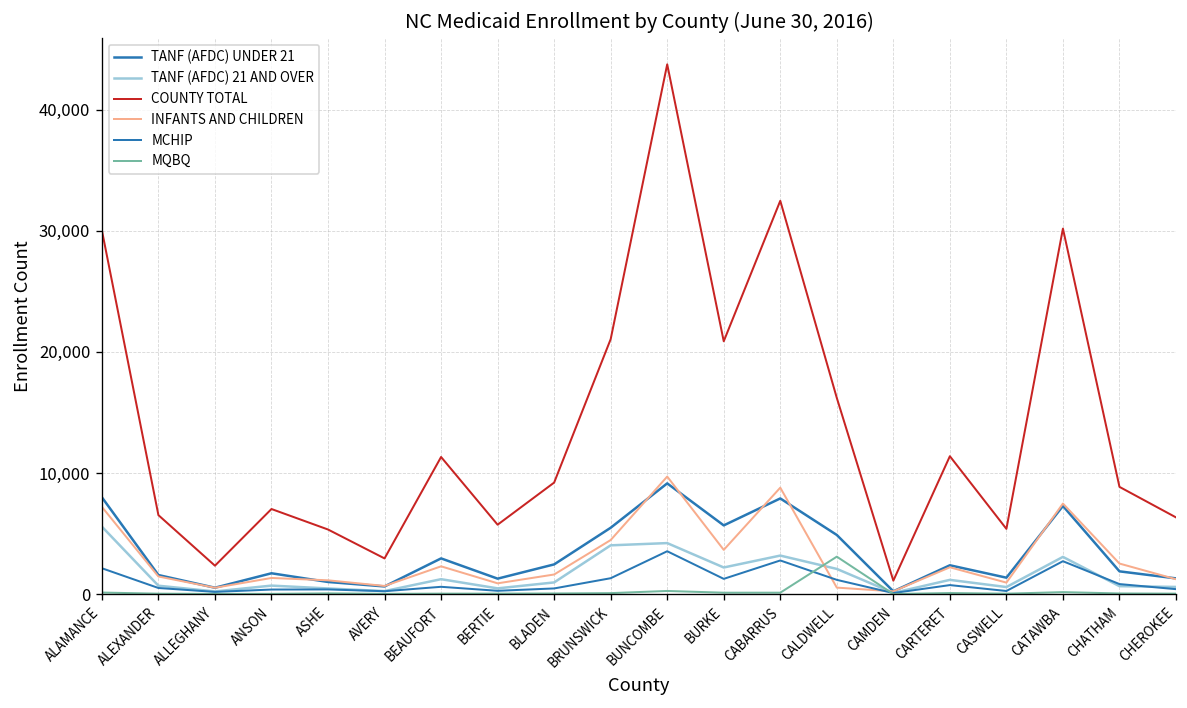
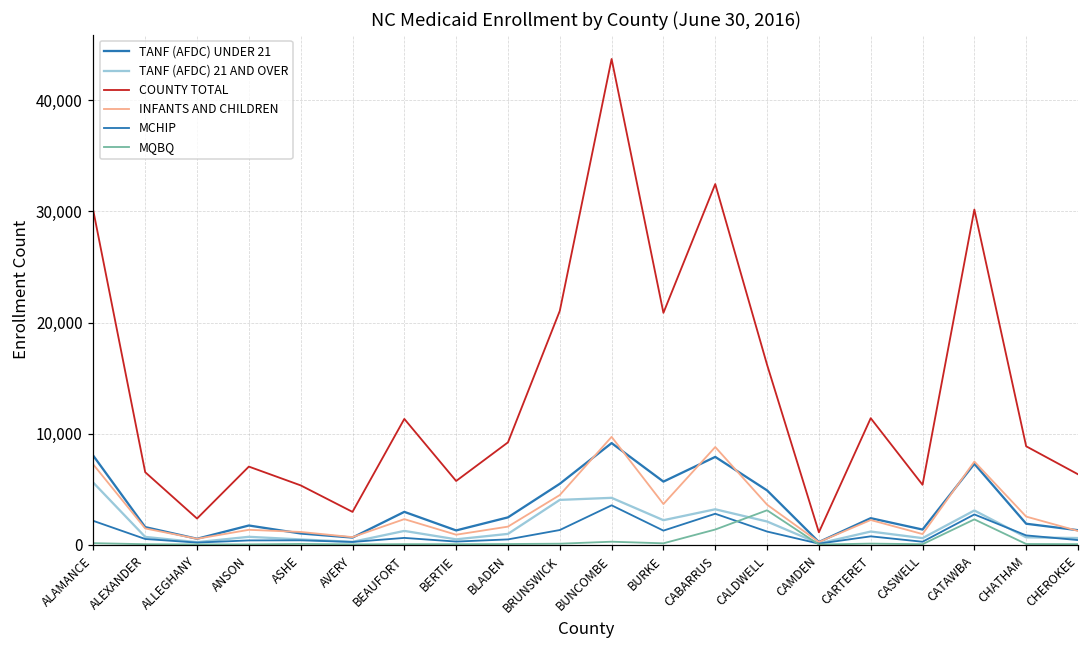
  {
    "TANF (AFDC) 21 AND OVER": {
      "ALAMANCE": "5,600",
      "ANSON": "700",
      "BEAUFORT": "1,200",
      "BLADEN": "1,000",
      "BRUNSWICK": "4,000",
      "BUNCOMBE": "4,200",
      "BURKE": "2,200",
      "CABARRUS": "3,200",
      "CALDWELL": "2,100",
      "CARTERET": "1,200",
      "CASWELL": "600",
      "CATAWBA": "3,100"
    },
    "COUNTY TOTAL": {
      "ALAMANCE": "30,000",
      "ALEXANDER": "6,500",
      "ALLEGHANY": "2,400",
      "ANSON": "7,000",
      "ASHE": "5,300",
      "AVERY": "3,000",
      "BEAUFORT": "11,300",
      "BERTIE": "5,700",
      "BLADEN": "9,200",
      "BRUNSWICK": "21,000",
      "BUNCOMBE": "43,700",
      "BURKE": "20,900",
      "CABARRUS": "32,500",
      "CALDWELL": "16,200",
      "CAMDEN": "1,100",
      "CARTERET": "11,400",
      "CASWELL": "5,400",
      "CATAWBA": "30,200",
      "CHATHAM": "8,900",
      "CHEROKEE": "6,300"
    },
    "INFANTS AND CHILDREN": {
      "ALAMANCE": "7,200",
      "ANSON": "1,300",
      "BEAUFORT": "2,300",
      "BERTIE": "900",
      "BLADEN": "1,600",
      "BRUNSWICK": "4,500",
      "BUNCOMBE": "9,700",
      "BURKE": "3,700",
      "CABARRUS": "8,800",
-     "CALDWELL": "500",
+     "CALDWELL": "3,600",
      "CASWELL": "1,000",
      "CHATHAM": "2,500"
    },
    "MQBQ": {
      "ALAMANCE": "100",
      "ALEXANDER": "0",
      "ANSON": "0",
      "ASHE": "100",
      "BEAUFORT": "0",
      "BLADEN": "100",
      "BRUNSWICK": "100",
      "BUNCOMBE": "300",
      "BURKE": "100",
-     "CABARRUS": "100",
+     "CABARRUS": "1,400",
      "CALDWELL": "3,100",
      "CARTERET": "100",
-     "CATAWBA": "200",
+     "CATAWBA": "2,300",
      "CHATHAM": "100",
      "CHEROKEE": "0"
    }
  }
